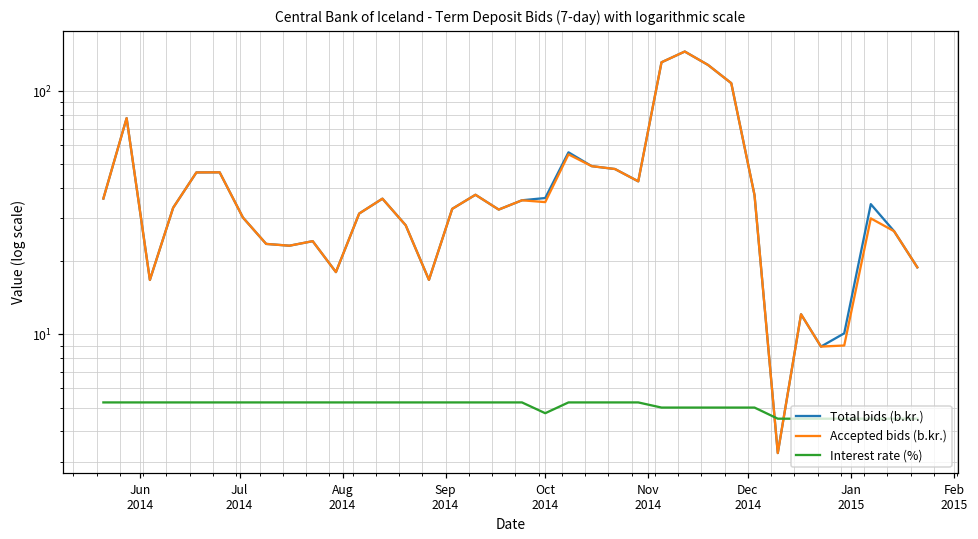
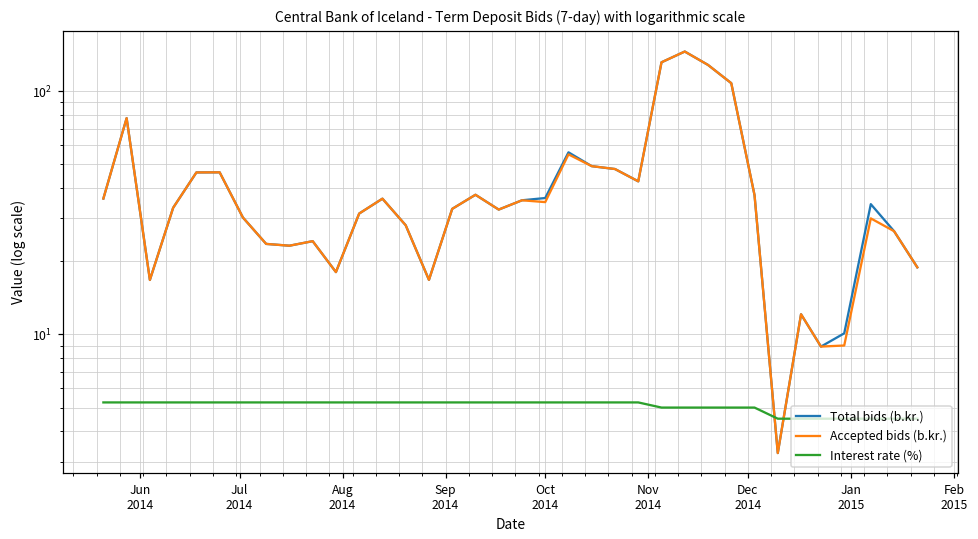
  {
    "Total bids (b.kr.)": {
      "Oct 2014": 36
    },
    "Accepted bids (b.kr.)": {
      "Oct 2014": 35
    },
    "Interest rate (%)": {
-     "Oct 2014": 4.7
+     "Oct 2014": 5.3
    }
  }
